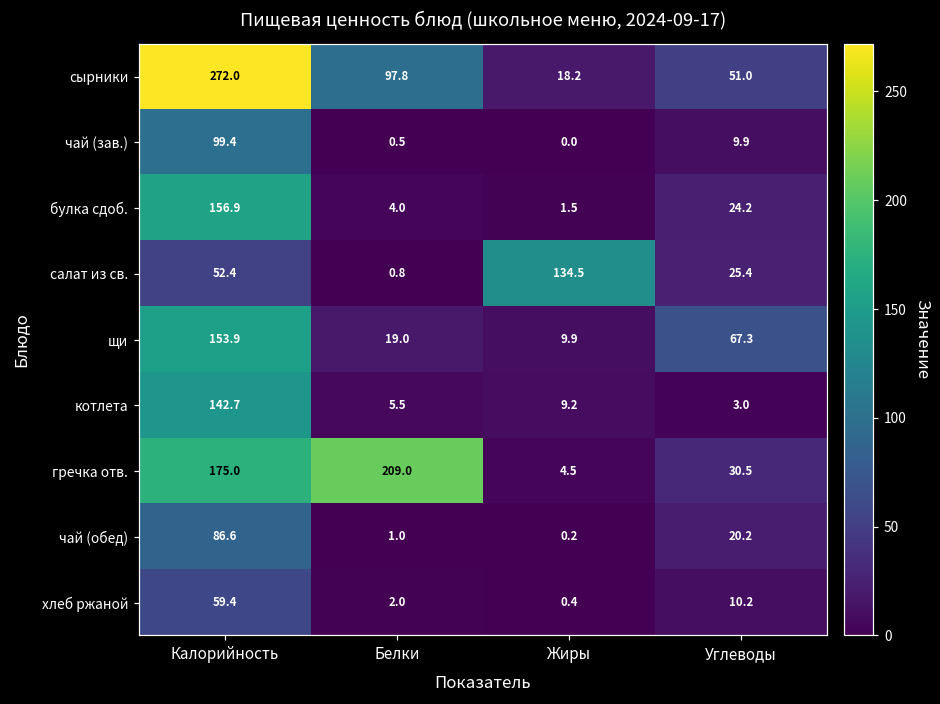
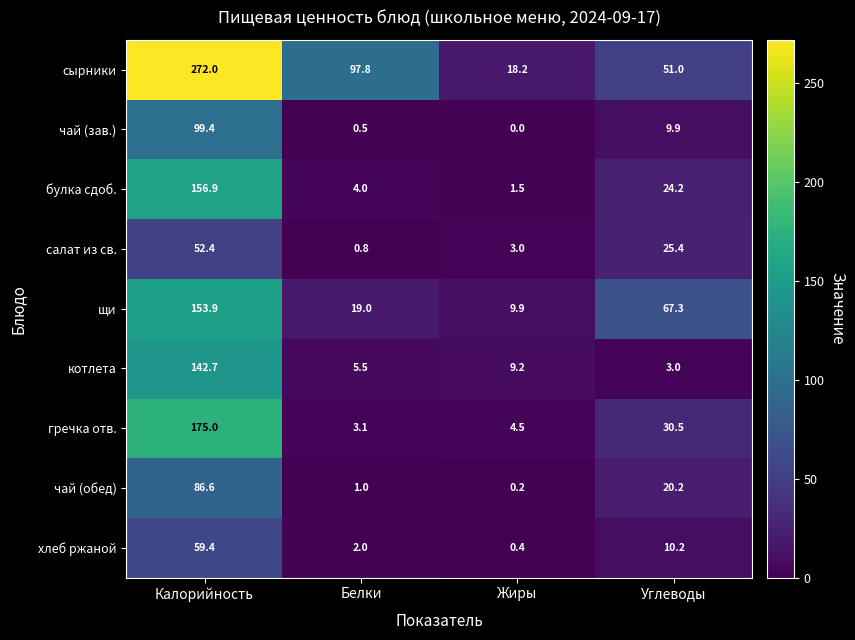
  {
    "сырники": {
      "Калорийность": 272.0,
      "Белки": 97.8,
      "Жиры": 18.2,
      "Углеводы": 51.0
    },
    "чай (зав.)": {
      "Калорийность": 99.4,
      "Белки": 0.5,
      "Жиры": 0.0,
      "Углеводы": 9.9
    },
    "булка сдоб.": {
      "Калорийность": 156.9,
      "Белки": 4.0,
      "Жиры": 1.5,
      "Углеводы": 24.2
    },
    "салат из св.": {
      "Калорийность": 52.4,
      "Белки": 0.8,
-     "Жиры": 134.5,
+     "Жиры": 3.0,
      "Углеводы": 25.4
    },
    "щи": {
      "Калорийность": 153.9,
      "Белки": 19.0,
      "Жиры": 9.9,
      "Углеводы": 67.3
    },
    "котлета": {
      "Калорийность": 142.7,
      "Белки": 5.5,
      "Жиры": 9.2,
      "Углеводы": 3.0
    },
    "гречка отв.": {
      "Калорийность": 175.0,
-     "Белки": 209.0,
+     "Белки": 3.1,
      "Жиры": 4.5,
      "Углеводы": 30.5
    },
    "чай (обед)": {
      "Калорийность": 86.6,
      "Белки": 1.0,
      "Жиры": 0.2,
      "Углеводы": 20.2
    },
    "хлеб ржаной": {
      "Калорийность": 59.4,
      "Белки": 2.0,
      "Жиры": 0.4,
      "Углеводы": 10.2
    }
  }
